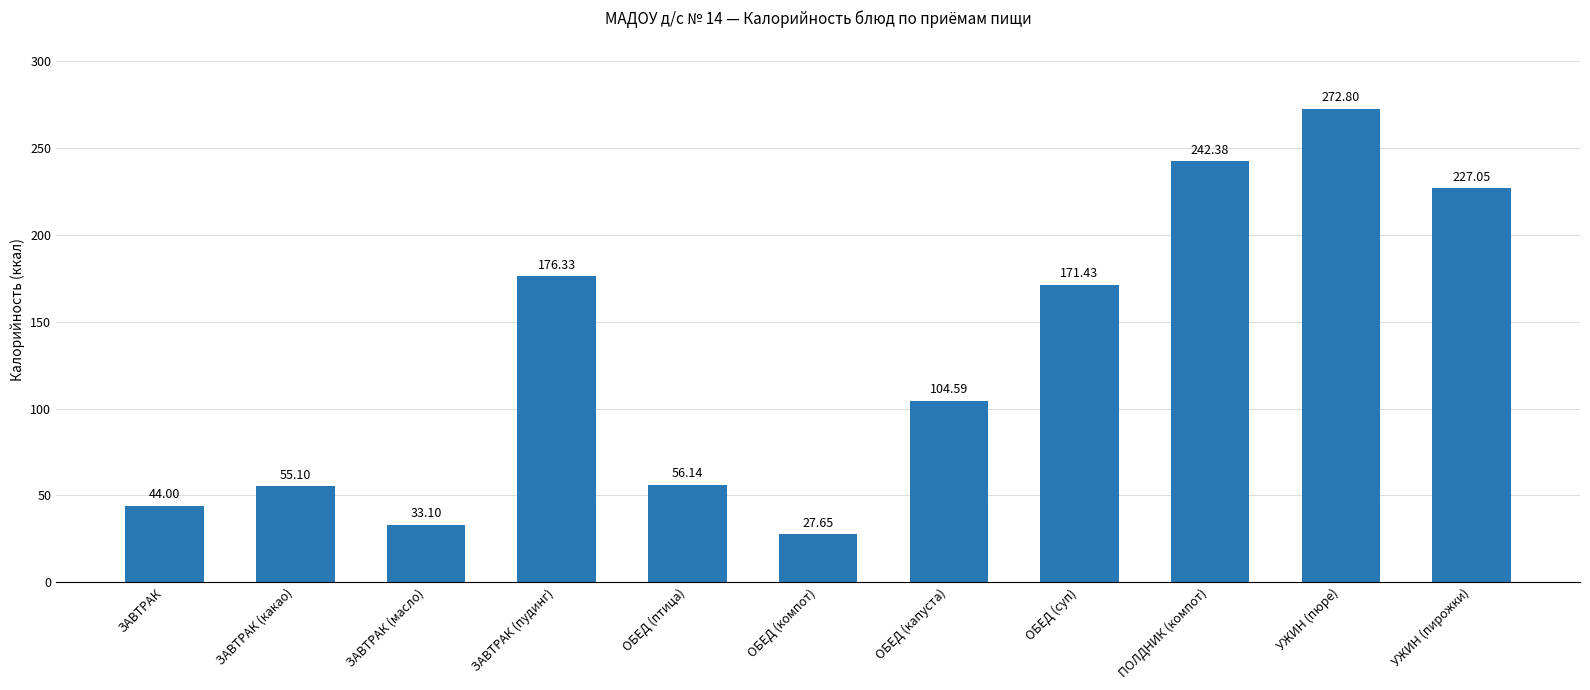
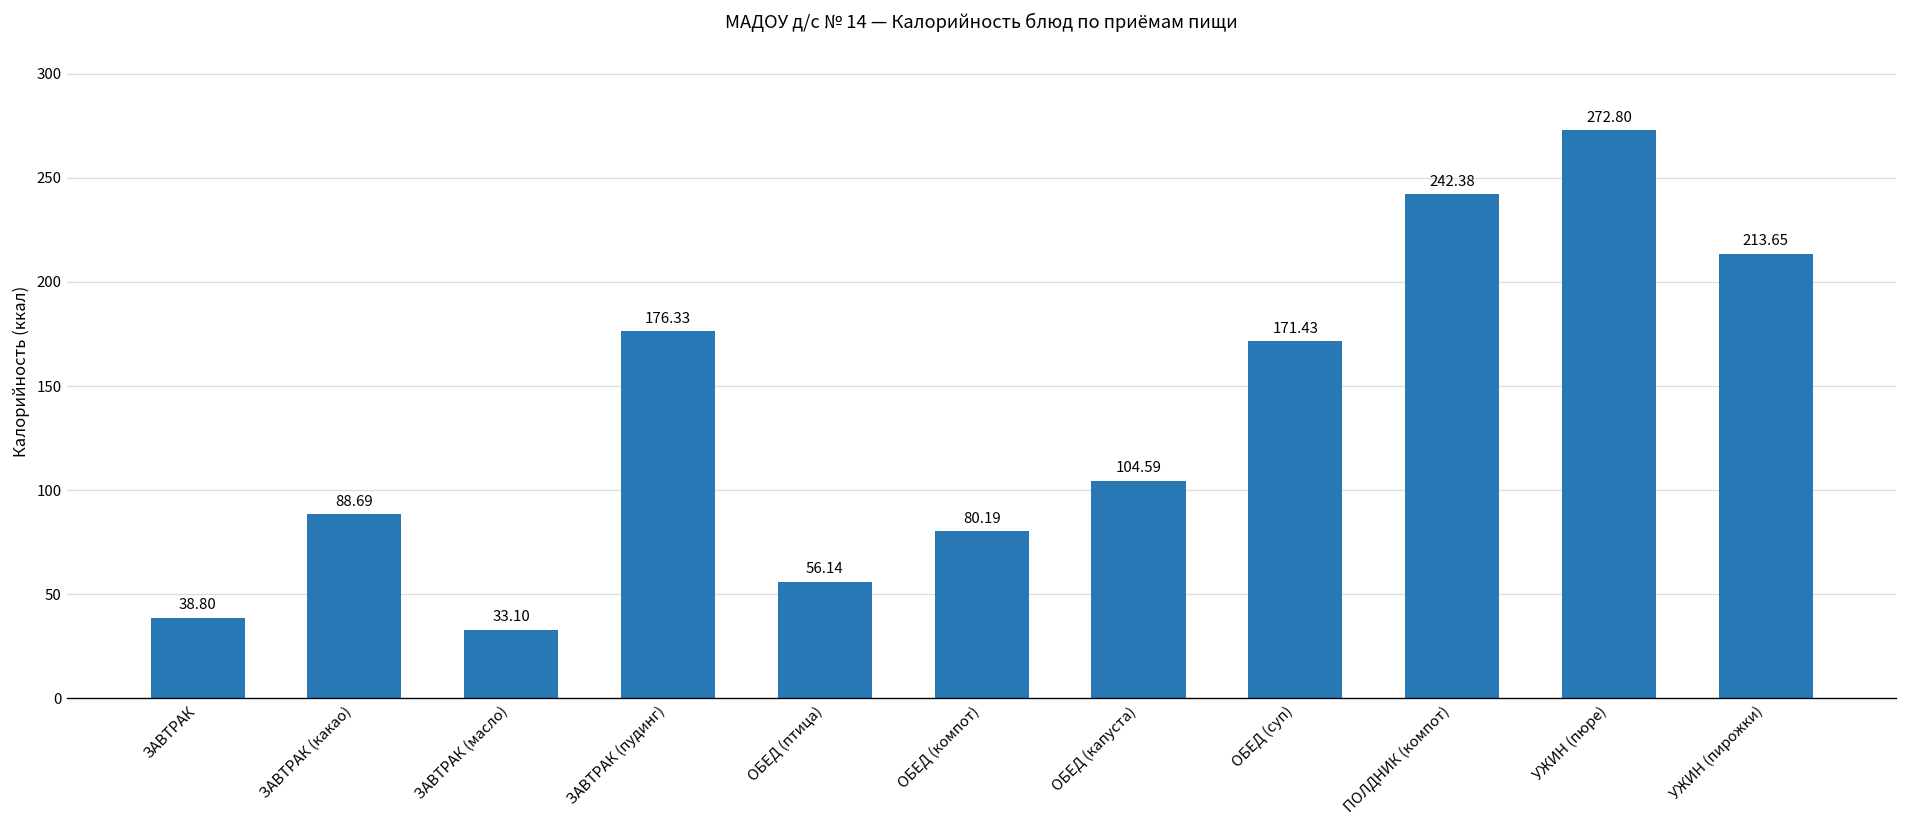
  {
-   "ЗАВТРАК": 44.00,
-   "ЗАВТРАК (какао)": 55.10,
+   "ЗАВТРАК": 38.80,
+   "ЗАВТРАК (какао)": 88.69,
    "ЗАВТРАК (масло)": 33.10,
    "ЗАВТРАК (пудинг)": 176.33,
    "ОБЕД (птица)": 56.14,
-   "ОБЕД (компот)": 27.65,
+   "ОБЕД (компот)": 80.19,
    "ОБЕД (капуста)": 104.59,
    "ОБЕД (суп)": 171.43,
    "ПОЛДНИК (компот)": 242.38,
    "УЖИН (пюре)": 272.80,
-   "УЖИН (пирожки)": 227.05
+   "УЖИН (пирожки)": 213.65
  }
